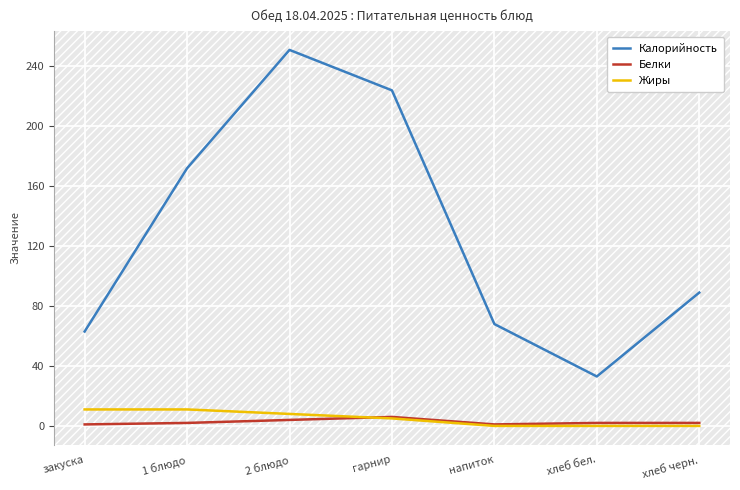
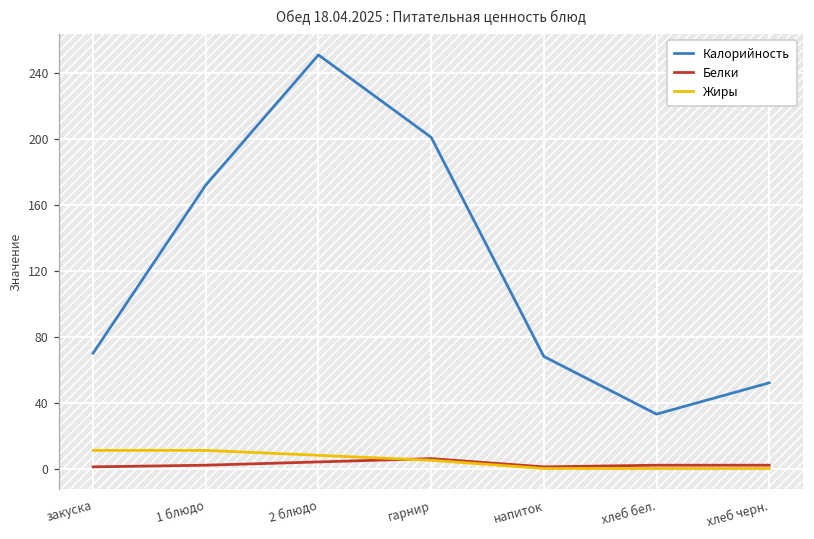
  {
    "Калорийность": {
-     "закуска": 63,
+     "закуска": 70,
      "1 блюдо": 172,
      "2 блюдо": 251,
-     "гарнир": 224,
+     "гарнир": 201,
      "напиток": 68,
      "хлеб бел.": 33,
-     "хлеб черн.": 89
+     "хлеб черн.": 52
    },
    "Белки": {
      "закуска": 1,
      "1 блюдо": 2,
      "2 блюдо": 4,
      "хлеб бел.": 2,
      "хлеб черн.": 2
    },
    "Жиры": {
      "закуска": 11,
      "1 блюдо": 11,
      "2 блюдо": 8,
      "хлеб бел.": 0,
      "хлеб черн.": 0
    }
  }
